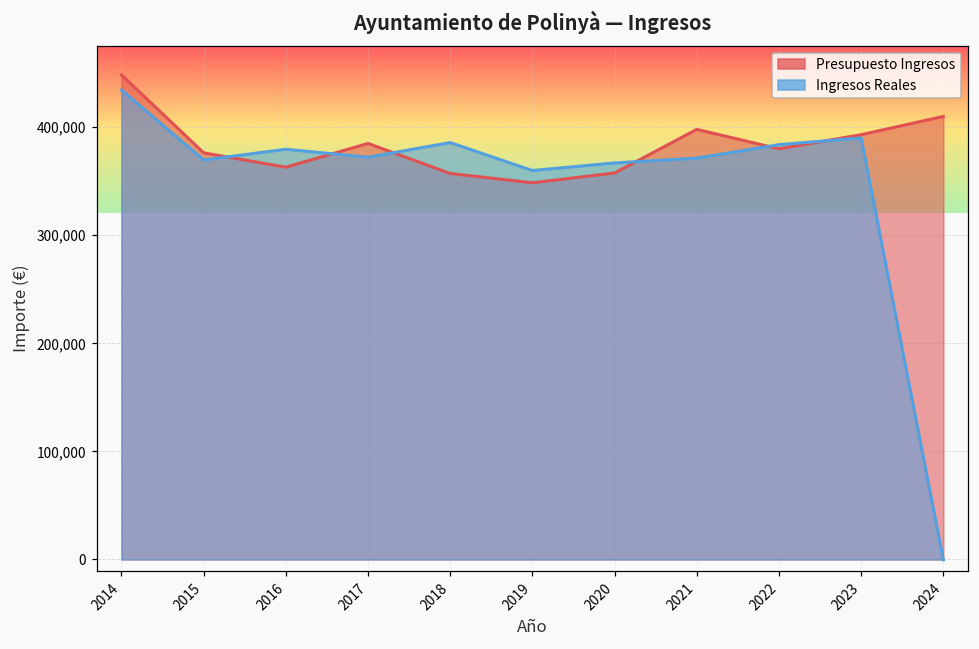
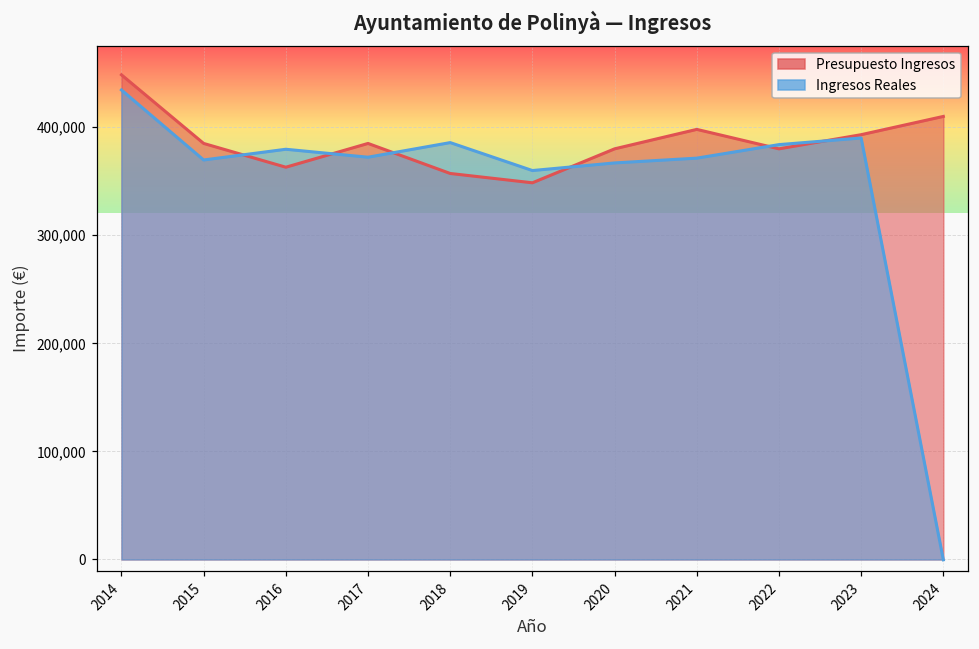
  {
    "Presupuesto Ingresos": {
      "2014": "450,000",
-     "2015": "380,000",
+     "2015": "390,000",
      "2016": "360,000",
      "2017": "390,000",
      "2018": "360,000",
      "2019": "350,000",
-     "2020": "360,000",
+     "2020": "380,000",
      "2021": "400,000",
      "2022": "380,000",
      "2023": "390,000",
      "2024": "410,000"
    },
    "Ingresos Reales": {
      "2014": "430,000",
      "2015": "370,000",
      "2016": "380,000",
      "2017": "370,000",
      "2018": "390,000",
      "2019": "360,000",
      "2020": "370,000",
      "2021": "370,000",
      "2022": "380,000",
      "2023": "390,000",
      "2024": "0"
    }
  }
